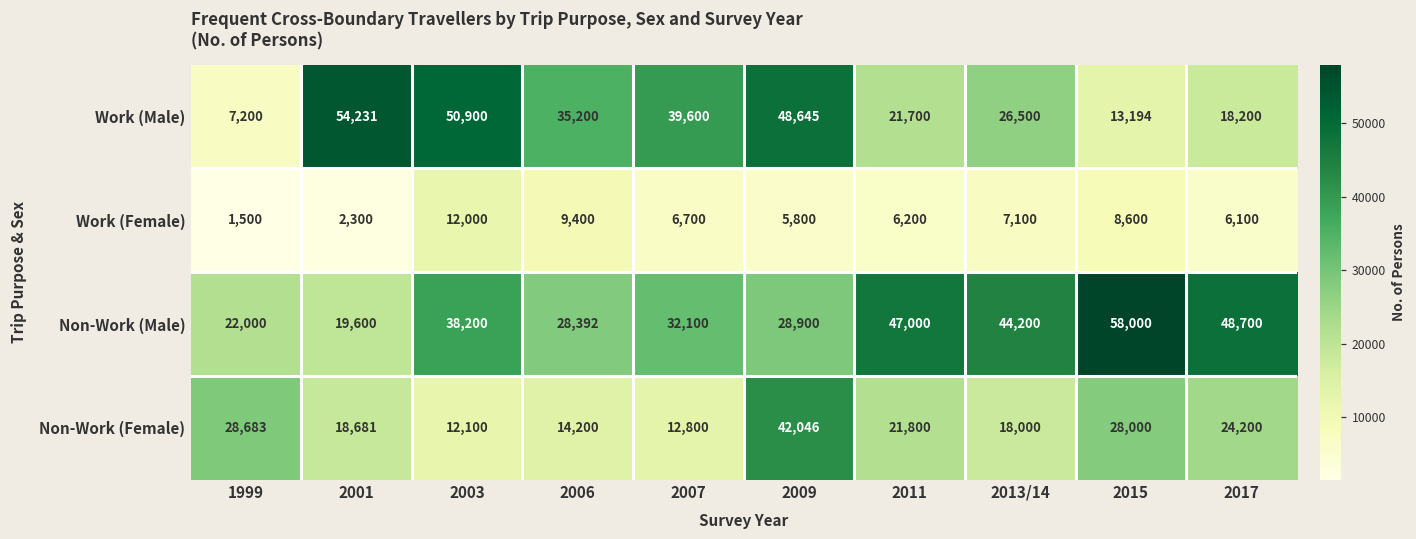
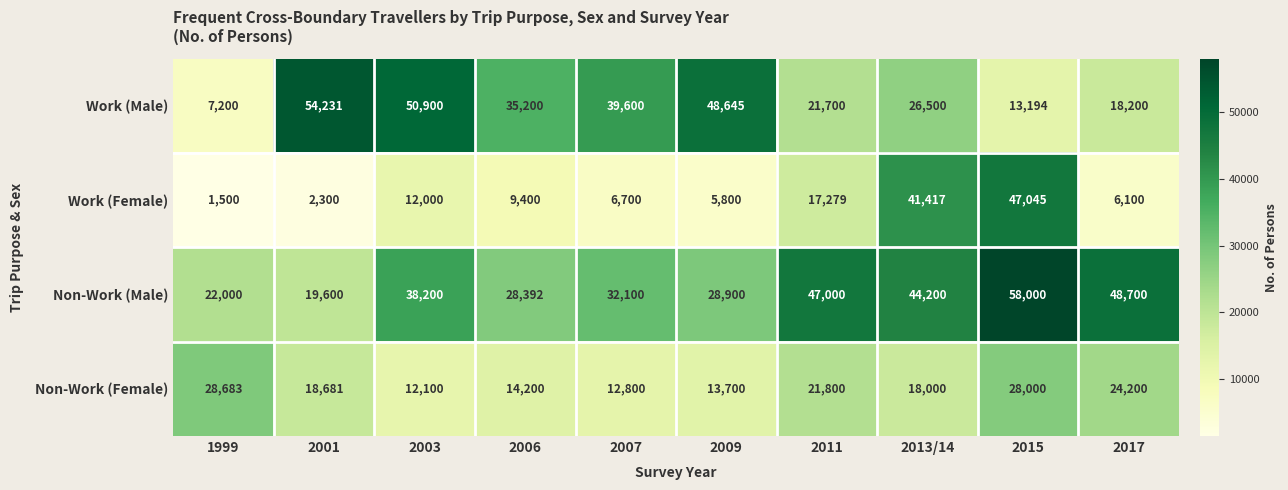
  {
    "Work (Male)": {
      "1999": "7,200",
      "2001": "54,231",
      "2003": "50,900",
      "2006": "35,200",
      "2007": "39,600",
      "2009": "48,645",
      "2011": "21,700",
      "2013/14": "26,500",
      "2015": "13,194",
      "2017": "18,200"
    },
    "Work (Female)": {
      "1999": "1,500",
      "2001": "2,300",
      "2003": "12,000",
      "2006": "9,400",
      "2007": "6,700",
      "2009": "5,800",
-     "2011": "6,200",
-     "2013/14": "7,100",
-     "2015": "8,600",
+     "2011": "17,279",
+     "2013/14": "41,417",
+     "2015": "47,045",
      "2017": "6,100"
    },
    "Non-Work (Male)": {
      "1999": "22,000",
      "2001": "19,600",
      "2003": "38,200",
      "2006": "28,392",
      "2007": "32,100",
      "2009": "28,900",
      "2011": "47,000",
      "2013/14": "44,200",
      "2015": "58,000",
      "2017": "48,700"
    },
    "Non-Work (Female)": {
      "1999": "28,683",
      "2001": "18,681",
      "2003": "12,100",
      "2006": "14,200",
      "2007": "12,800",
-     "2009": "42,046",
+     "2009": "13,700",
      "2011": "21,800",
      "2013/14": "18,000",
      "2015": "28,000",
      "2017": "24,200"
    }
  }
